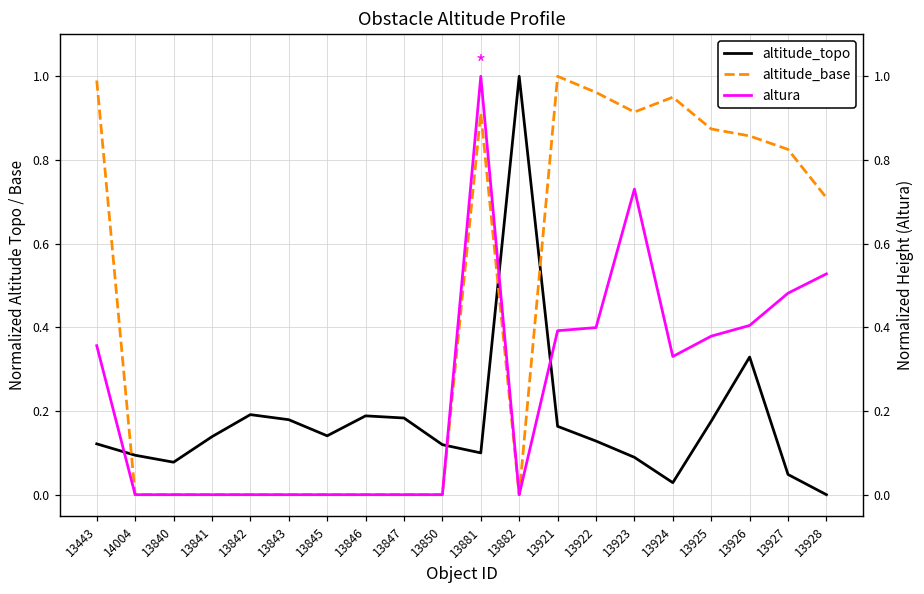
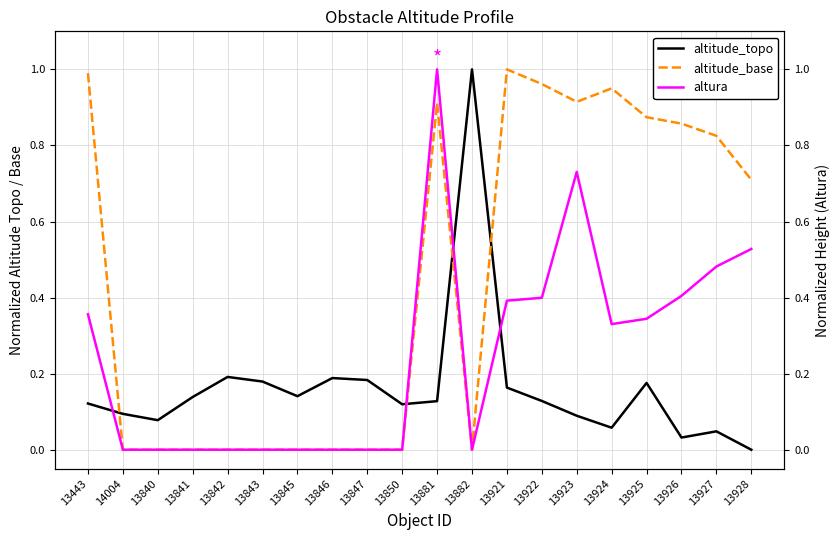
  {
    "altitude_topo": {
      "13443": 0.12,
      "14004": 0.09,
      "13840": 0.08,
      "13841": 0.14,
      "13842": 0.19,
      "13843": 0.18,
      "13845": 0.14,
      "13846": 0.19,
      "13847": 0.18,
      "13850": 0.12,
-     "13881": 0.10,
+     "13881": 0.13,
      "13882": 1.00,
      "13921": 0.16,
      "13922": 0.13,
      "13923": 0.09,
-     "13924": 0.03,
+     "13924": 0.06,
      "13925": 0.18,
-     "13926": 0.33,
+     "13926": 0.03,
      "13927": 0.05,
      "13928": 0.00
    },
    "altitude_base": {
      "13443": 0.99,
      "14004": 0.00,
      "13840": 0.00,
      "13841": 0.00,
      "13842": 0.00,
      "13843": 0.00,
      "13845": 0.00,
      "13846": 0.00,
      "13847": 0.00,
      "13850": 0.00,
      "13881": 0.91,
      "13882": 0.00,
      "13921": 1.00,
      "13922": 0.96,
      "13923": 0.91,
      "13924": 0.95,
      "13925": 0.87,
      "13926": 0.86,
      "13927": 0.83,
      "13928": 0.71
    },
    "altura": {
      "13443": 0.36,
      "14004": 0.00,
      "13840": 0.00,
      "13841": 0.00,
      "13842": 0.00,
      "13843": 0.00,
      "13845": 0.00,
      "13846": 0.00,
      "13847": 0.00,
      "13850": 0.00,
      "13881": 1.00,
      "13882": 0.00,
      "13921": 0.39,
      "13922": 0.40,
      "13923": 0.73,
      "13924": 0.33,
-     "13925": 0.38,
+     "13925": 0.34,
      "13926": 0.40,
      "13927": 0.48,
      "13928": 0.53
    }
  }
